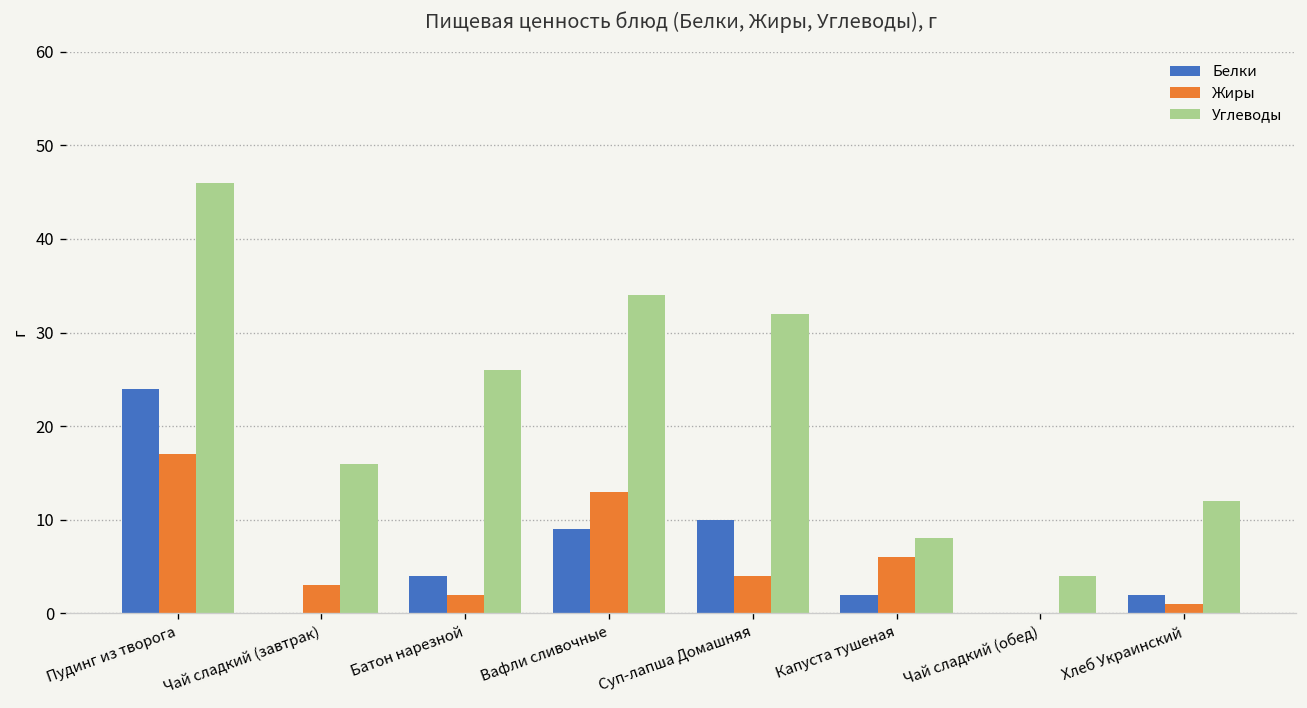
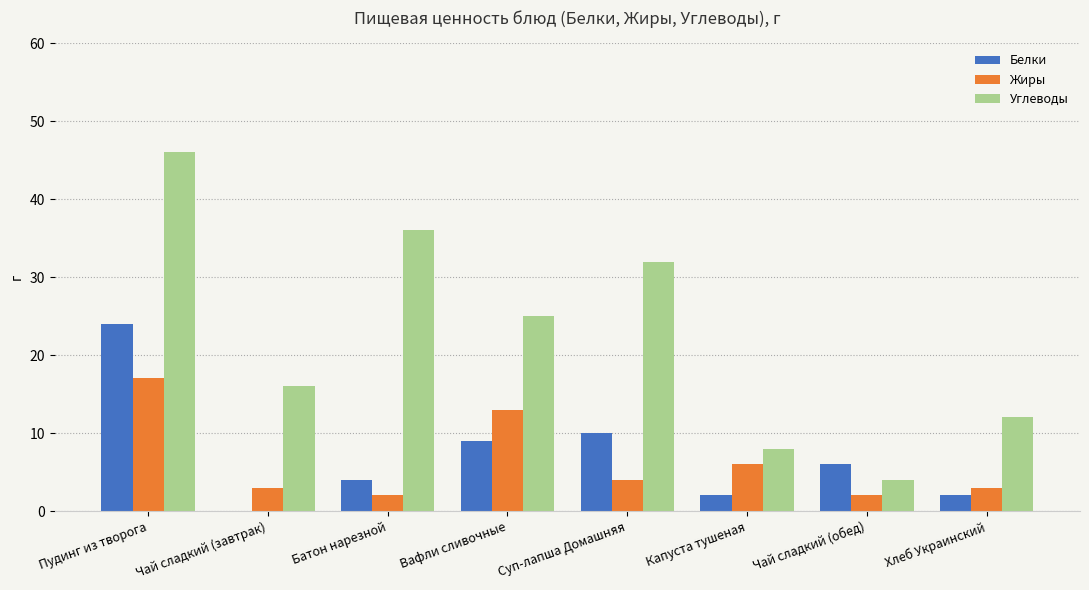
  {
    "Белки": {
      "Пудинг из творога": 24,
      "Чай сладкий (завтрак)": 0,
      "Батон нарезной": 4,
      "Вафли сливочные": 9,
      "Суп-лапша Домашняя": 10,
      "Капуста тушеная": 2,
-     "Чай сладкий (обед)": 0,
+     "Чай сладкий (обед)": 6,
      "Хлеб Украинский": 2
    },
    "Жиры": {
      "Пудинг из творога": 17,
      "Чай сладкий (завтрак)": 3,
      "Батон нарезной": 2,
      "Вафли сливочные": 13,
      "Суп-лапша Домашняя": 4,
      "Капуста тушеная": 6,
-     "Чай сладкий (обед)": 0,
-     "Хлеб Украинский": 1
+     "Чай сладкий (обед)": 2,
+     "Хлеб Украинский": 3
    },
    "Углеводы": {
      "Пудинг из творога": 46,
      "Чай сладкий (завтрак)": 16,
-     "Батон нарезной": 26,
-     "Вафли сливочные": 34,
+     "Батон нарезной": 36,
+     "Вафли сливочные": 25,
      "Суп-лапша Домашняя": 32,
      "Капуста тушеная": 8,
      "Чай сладкий (обед)": 4,
      "Хлеб Украинский": 12
    }
  }
